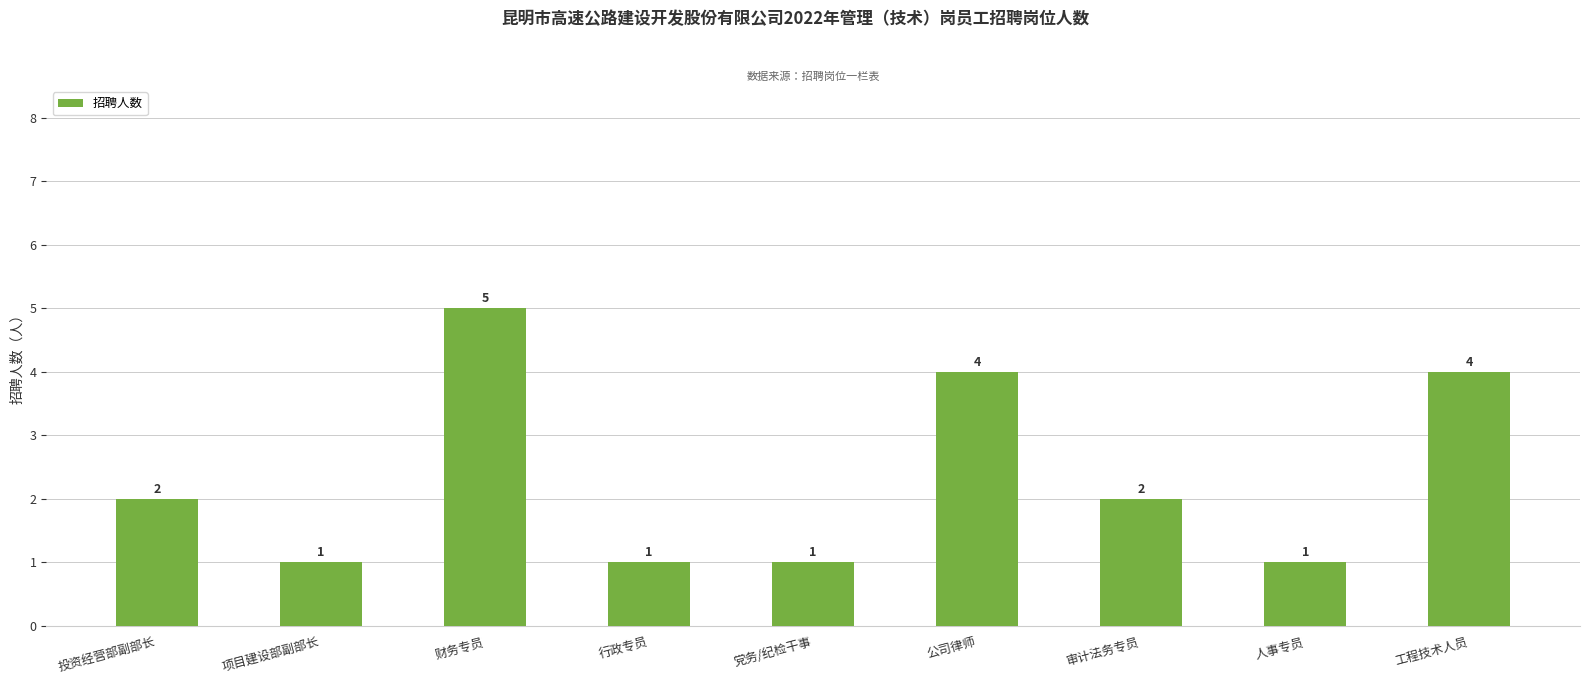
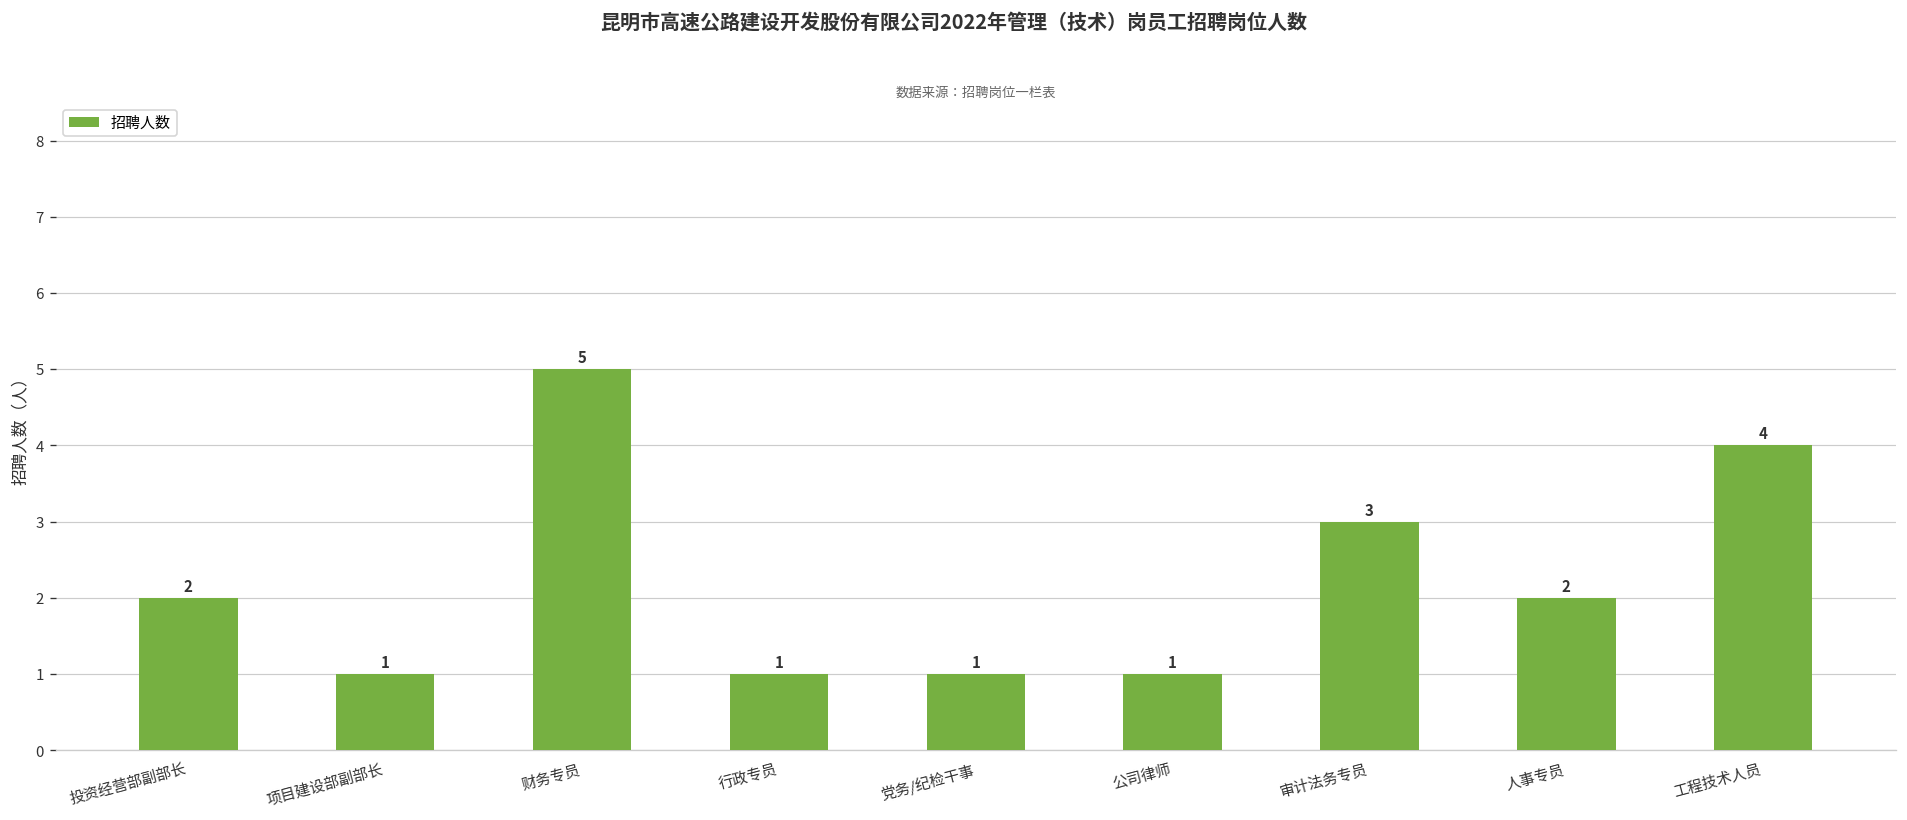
  {
    "投资经营部副部长": 2,
    "项目建设部副部长": 1,
    "财务专员": 5,
    "行政专员": 1,
    "党务/纪检干事": 1,
-   "公司律师": 4,
-   "审计法务专员": 2,
-   "人事专员": 1,
+   "公司律师": 1,
+   "审计法务专员": 3,
+   "人事专员": 2,
    "工程技术人员": 4
  }
